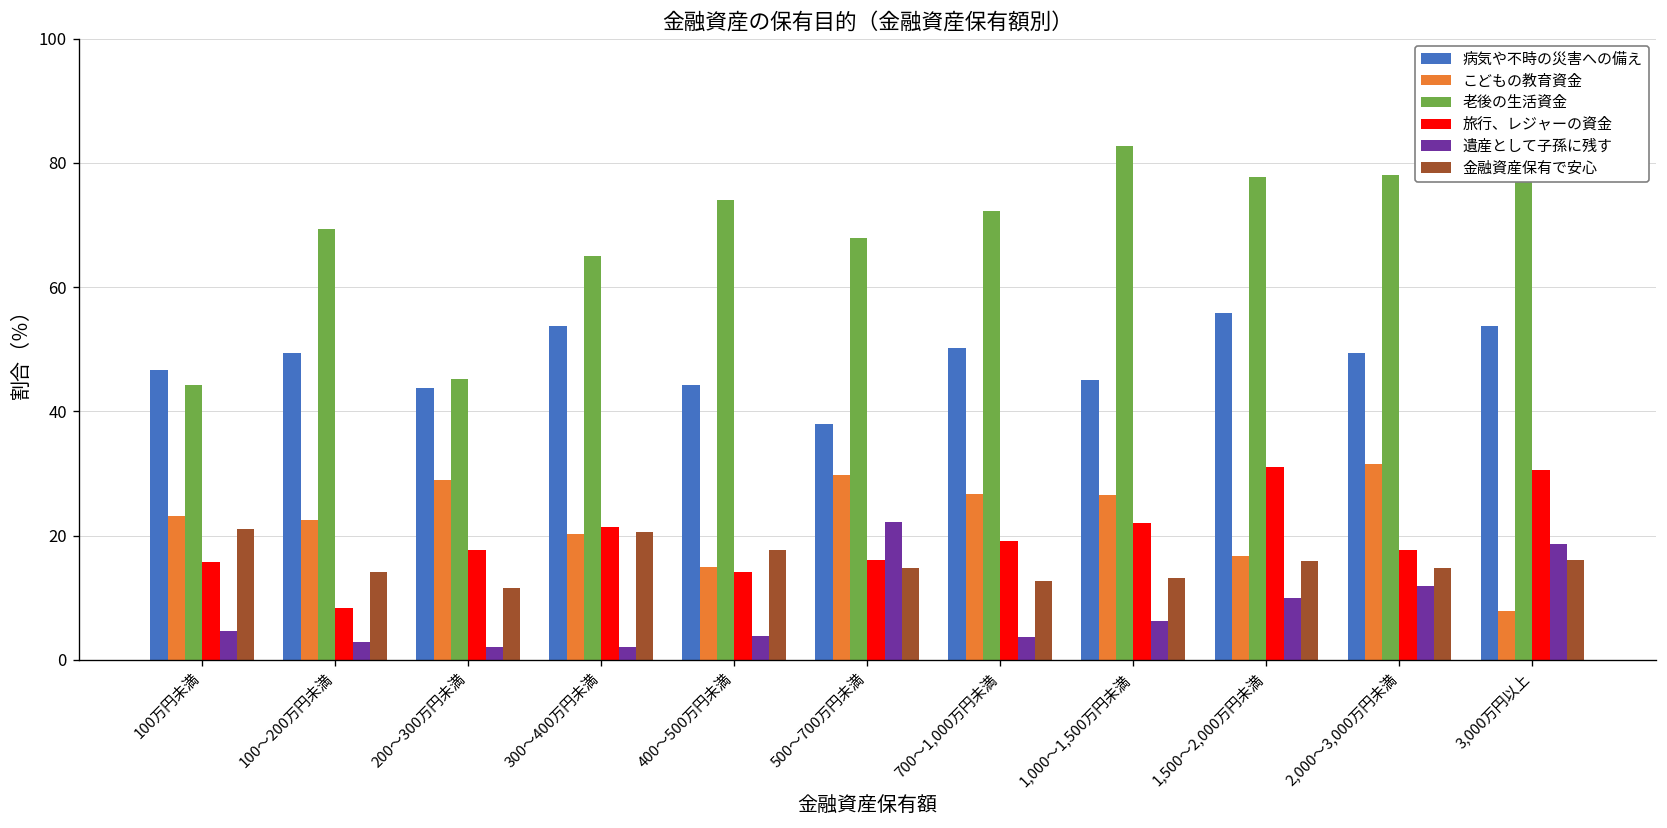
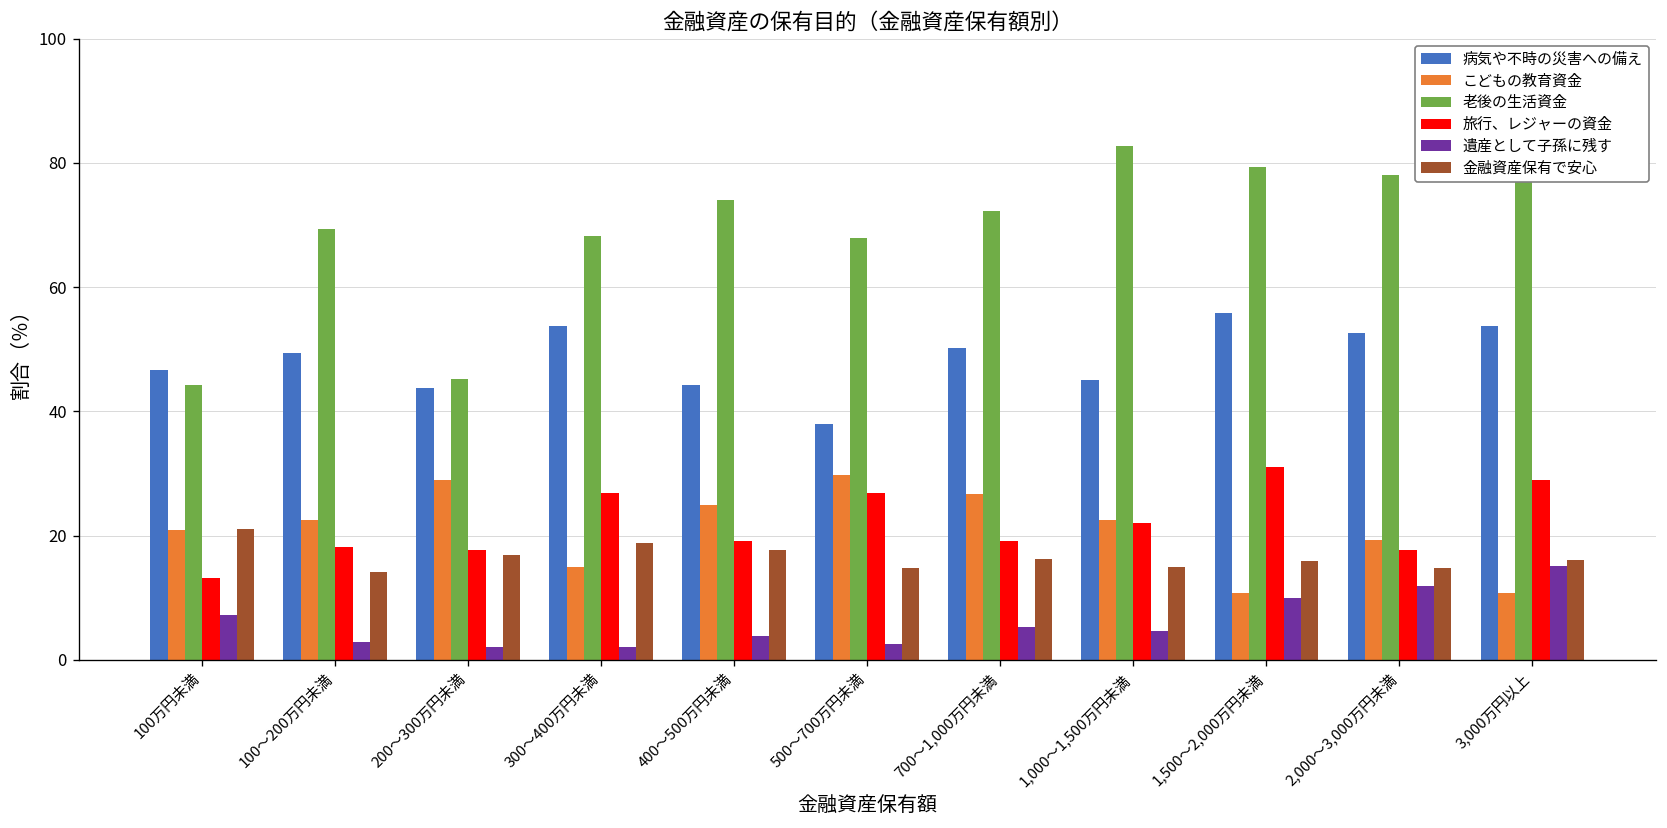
  {
    "病気や不時の災害への備え": {
      "100万円未満": 47,
      "100～200万円未満": 49,
      "200～300万円未満": 44,
      "300～400万円未満": 54,
      "400～500万円未満": 44,
      "500～700万円未満": 38,
      "700～1,000万円未満": 50,
      "1,000～1,500万円未満": 45,
      "1,500～2,000万円未満": 56,
-     "2,000～3,000万円未満": 49,
+     "2,000～3,000万円未満": 53,
      "3,000万円以上": 54
    },
    "こどもの教育資金": {
-     "100万円未満": 23,
+     "100万円未満": 21,
      "100～200万円未満": 23,
      "200～300万円未満": 29,
-     "300～400万円未満": 20,
-     "400～500万円未満": 15,
+     "300～400万円未満": 15,
+     "400～500万円未満": 25,
      "500～700万円未満": 30,
      "700～1,000万円未満": 27,
-     "1,000～1,500万円未満": 27,
-     "1,500～2,000万円未満": 17,
-     "2,000～3,000万円未満": 32,
-     "3,000万円以上": 8
+     "1,000～1,500万円未満": 23,
+     "1,500～2,000万円未満": 11,
+     "2,000～3,000万円未満": 19,
+     "3,000万円以上": 11
    },
    "老後の生活資金": {
      "100万円未満": 44,
      "100～200万円未満": 69,
      "200～300万円未満": 45,
-     "300～400万円未満": 65,
+     "300～400万円未満": 68,
      "400～500万円未満": 74,
      "500～700万円未満": 68,
      "700～1,000万円未満": 72,
      "1,000～1,500万円未満": 83,
-     "1,500～2,000万円未満": 78,
+     "1,500～2,000万円未満": 79,
      "2,000～3,000万円未満": 78
    },
    "旅行、レジャーの資金": {
-     "100万円未満": 16,
-     "100～200万円未満": 8,
+     "100万円未満": 13,
+     "100～200万円未満": 18,
      "200～300万円未満": 18,
-     "300～400万円未満": 21,
-     "400～500万円未満": 14,
-     "500～700万円未満": 16,
+     "300～400万円未満": 27,
+     "400～500万円未満": 19,
+     "500～700万円未満": 27,
      "700～1,000万円未満": 19,
      "1,000～1,500万円未満": 22,
      "1,500～2,000万円未満": 31,
      "2,000～3,000万円未満": 18,
-     "3,000万円以上": 31
+     "3,000万円以上": 29
    },
    "遺産として子孫に残す": {
-     "100万円未満": 5,
+     "100万円未満": 7,
      "100～200万円未満": 3,
      "200～300万円未満": 2,
      "300～400万円未満": 2,
      "400～500万円未満": 4,
-     "500～700万円未満": 22,
-     "700～1,000万円未満": 4,
-     "1,000～1,500万円未満": 6,
+     "500～700万円未満": 3,
+     "700～1,000万円未満": 5,
+     "1,000～1,500万円未満": 5,
      "1,500～2,000万円未満": 10,
      "2,000～3,000万円未満": 12,
-     "3,000万円以上": 19
+     "3,000万円以上": 15
    },
    "金融資産保有で安心": {
      "100万円未満": 21,
      "100～200万円未満": 14,
-     "200～300万円未満": 12,
-     "300～400万円未満": 21,
+     "200～300万円未満": 17,
+     "300～400万円未満": 19,
      "400～500万円未満": 18,
      "500～700万円未満": 15,
-     "700～1,000万円未満": 13,
-     "1,000～1,500万円未満": 13,
+     "700～1,000万円未満": 16,
+     "1,000～1,500万円未満": 15,
      "1,500～2,000万円未満": 16,
      "2,000～3,000万円未満": 15,
      "3,000万円以上": 16
    }
  }
